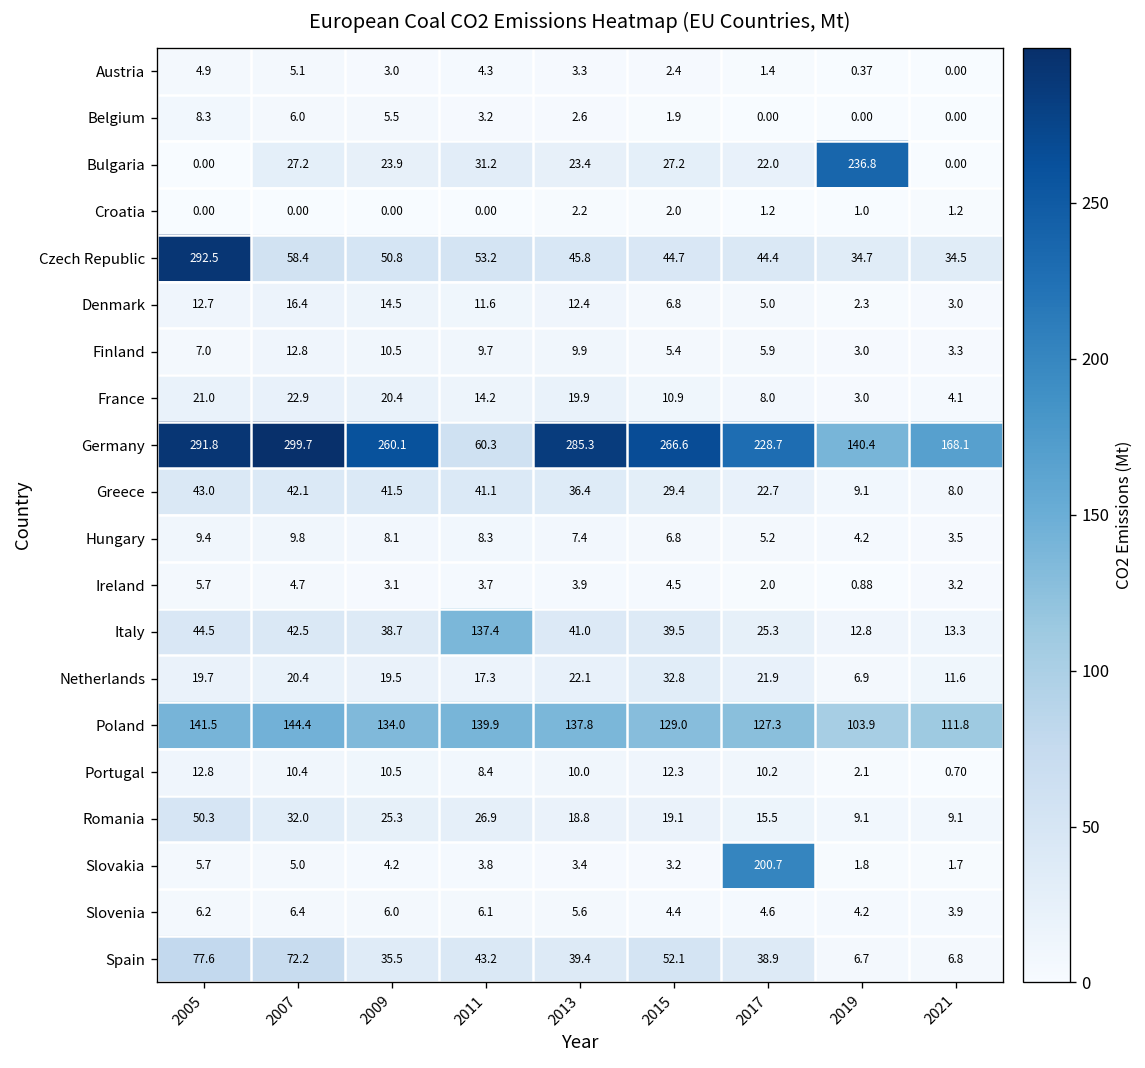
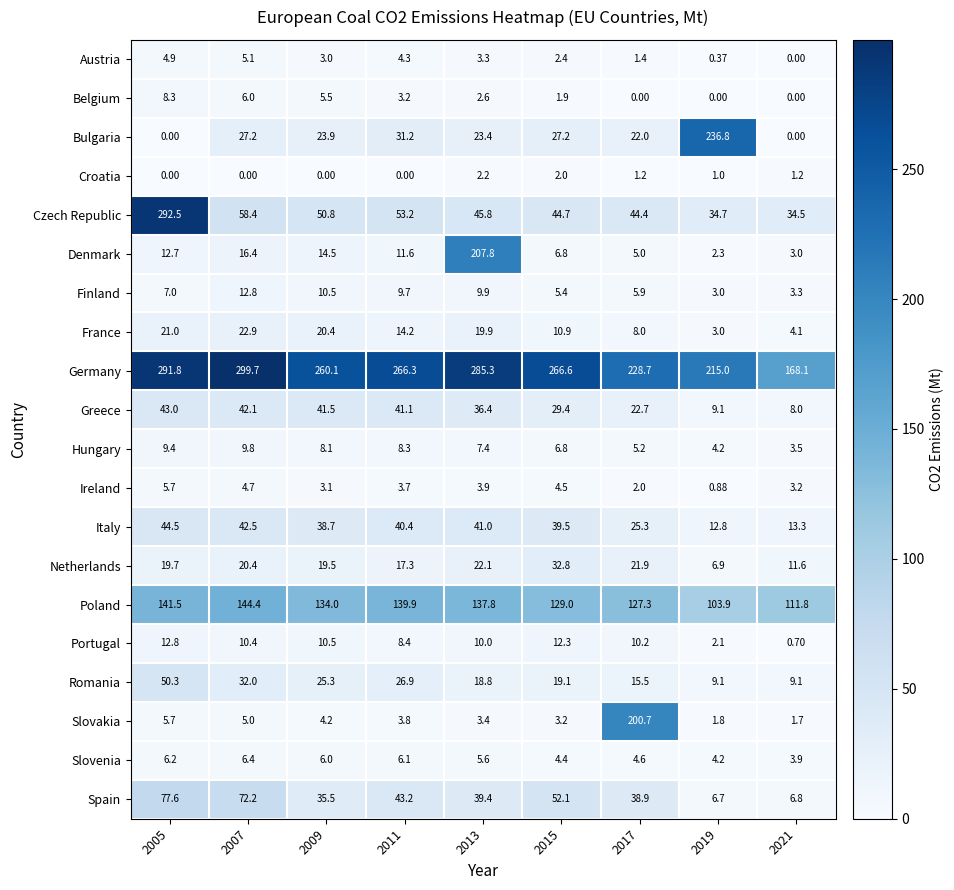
  {
    "Austria": {
      "2005": 4.9,
      "2007": 5.1,
      "2009": 3.0,
      "2011": 4.3,
      "2013": 3.3,
      "2015": 2.4,
      "2017": 1.4,
      "2019": 0.37,
      "2021": 0.00
    },
    "Belgium": {
      "2005": 8.3,
      "2007": 6.0,
      "2009": 5.5,
      "2011": 3.2,
      "2013": 2.6,
      "2015": 1.9,
      "2017": 0.00,
      "2019": 0.00,
      "2021": 0.00
    },
    "Bulgaria": {
      "2005": 0.00,
      "2007": 27.2,
      "2009": 23.9,
      "2011": 31.2,
      "2013": 23.4,
      "2015": 27.2,
      "2017": 22.0,
      "2019": 236.8,
      "2021": 0.00
    },
    "Croatia": {
      "2005": 0.00,
      "2007": 0.00,
      "2009": 0.00,
      "2011": 0.00,
      "2013": 2.2,
      "2015": 2.0,
      "2017": 1.2,
      "2019": 1.0,
      "2021": 1.2
    },
    "Czech Republic": {
      "2005": 292.5,
      "2007": 58.4,
      "2009": 50.8,
      "2011": 53.2,
      "2013": 45.8,
      "2015": 44.7,
      "2017": 44.4,
      "2019": 34.7,
      "2021": 34.5
    },
    "Denmark": {
      "2005": 12.7,
      "2007": 16.4,
      "2009": 14.5,
      "2011": 11.6,
-     "2013": 12.4,
+     "2013": 207.8,
      "2015": 6.8,
      "2017": 5.0,
      "2019": 2.3,
      "2021": 3.0
    },
    "Finland": {
      "2005": 7.0,
      "2007": 12.8,
      "2009": 10.5,
      "2011": 9.7,
      "2013": 9.9,
      "2015": 5.4,
      "2017": 5.9,
      "2019": 3.0,
      "2021": 3.3
    },
    "France": {
      "2005": 21.0,
      "2007": 22.9,
      "2009": 20.4,
      "2011": 14.2,
      "2013": 19.9,
      "2015": 10.9,
      "2017": 8.0,
      "2019": 3.0,
      "2021": 4.1
    },
    "Germany": {
      "2005": 291.8,
      "2007": 299.7,
      "2009": 260.1,
-     "2011": 60.3,
+     "2011": 266.3,
      "2013": 285.3,
      "2015": 266.6,
      "2017": 228.7,
-     "2019": 140.4,
+     "2019": 215.0,
      "2021": 168.1
    },
    "Greece": {
      "2005": 43.0,
      "2007": 42.1,
      "2009": 41.5,
      "2011": 41.1,
      "2013": 36.4,
      "2015": 29.4,
      "2017": 22.7,
      "2019": 9.1,
      "2021": 8.0
    },
    "Hungary": {
      "2005": 9.4,
      "2007": 9.8,
      "2009": 8.1,
      "2011": 8.3,
      "2013": 7.4,
      "2015": 6.8,
      "2017": 5.2,
      "2019": 4.2,
      "2021": 3.5
    },
    "Ireland": {
      "2005": 5.7,
      "2007": 4.7,
      "2009": 3.1,
      "2011": 3.7,
      "2013": 3.9,
      "2015": 4.5,
      "2017": 2.0,
      "2019": 0.88,
      "2021": 3.2
    },
    "Italy": {
      "2005": 44.5,
      "2007": 42.5,
      "2009": 38.7,
-     "2011": 137.4,
+     "2011": 40.4,
      "2013": 41.0,
      "2015": 39.5,
      "2017": 25.3,
      "2019": 12.8,
      "2021": 13.3
    },
    "Netherlands": {
      "2005": 19.7,
      "2007": 20.4,
      "2009": 19.5,
      "2011": 17.3,
      "2013": 22.1,
      "2015": 32.8,
      "2017": 21.9,
      "2019": 6.9,
      "2021": 11.6
    },
    "Poland": {
      "2005": 141.5,
      "2007": 144.4,
      "2009": 134.0,
      "2011": 139.9,
      "2013": 137.8,
      "2015": 129.0,
      "2017": 127.3,
      "2019": 103.9,
      "2021": 111.8
    },
    "Portugal": {
      "2005": 12.8,
      "2007": 10.4,
      "2009": 10.5,
      "2011": 8.4,
      "2013": 10.0,
      "2015": 12.3,
      "2017": 10.2,
      "2019": 2.1,
      "2021": 0.70
    },
    "Romania": {
      "2005": 50.3,
      "2007": 32.0,
      "2009": 25.3,
      "2011": 26.9,
      "2013": 18.8,
      "2015": 19.1,
      "2017": 15.5,
      "2019": 9.1,
      "2021": 9.1
    },
    "Slovakia": {
      "2005": 5.7,
      "2007": 5.0,
      "2009": 4.2,
      "2011": 3.8,
      "2013": 3.4,
      "2015": 3.2,
      "2017": 200.7,
      "2019": 1.8,
      "2021": 1.7
    },
    "Slovenia": {
      "2005": 6.2,
      "2007": 6.4,
      "2009": 6.0,
      "2011": 6.1,
      "2013": 5.6,
      "2015": 4.4,
      "2017": 4.6,
      "2019": 4.2,
      "2021": 3.9
    },
    "Spain": {
      "2005": 77.6,
      "2007": 72.2,
      "2009": 35.5,
      "2011": 43.2,
      "2013": 39.4,
      "2015": 52.1,
      "2017": 38.9,
      "2019": 6.7,
      "2021": 6.8
    }
  }
